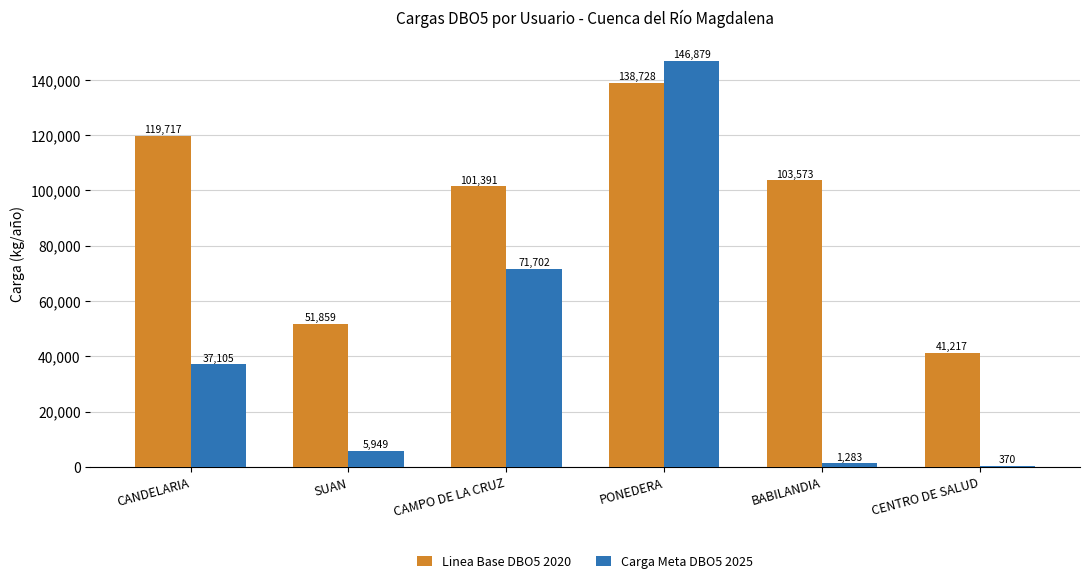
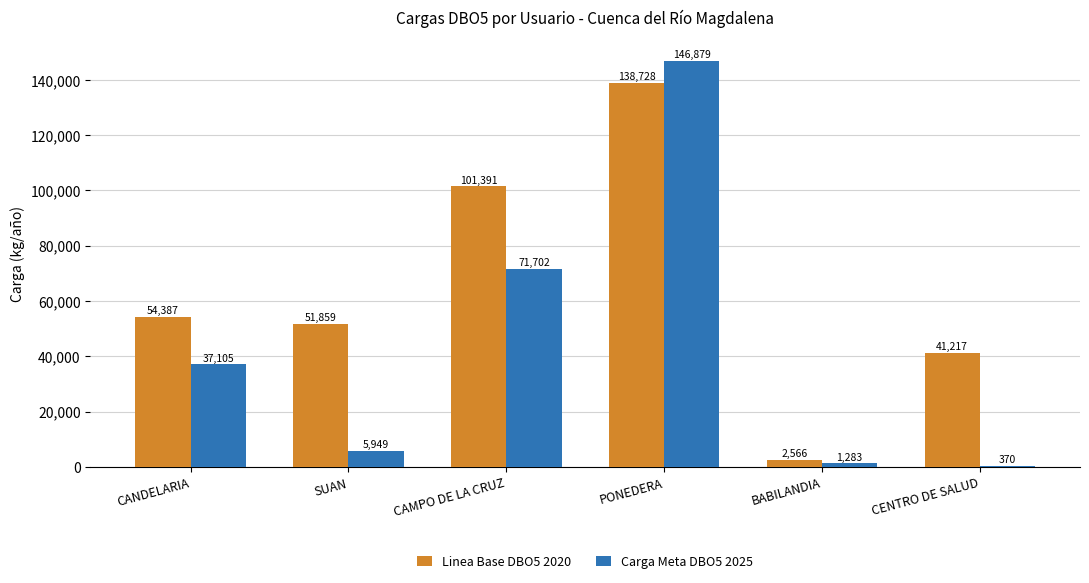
  {
    "Linea Base DBO5 2020": {
-     "CANDELARIA": "119,717",
+     "CANDELARIA": "54,387",
      "SUAN": "51,859",
      "CAMPO DE LA CRUZ": "101,391",
      "PONEDERA": "138,728",
-     "BABILANDIA": "103,573",
+     "BABILANDIA": "2,566",
      "CENTRO DE SALUD": "41,217"
    },
    "Carga Meta DBO5 2025": {
      "CANDELARIA": "37,105",
      "SUAN": "5,949",
      "CAMPO DE LA CRUZ": "71,702",
      "PONEDERA": "146,879",
      "BABILANDIA": "1,283",
      "CENTRO DE SALUD": "370"
    }
  }
